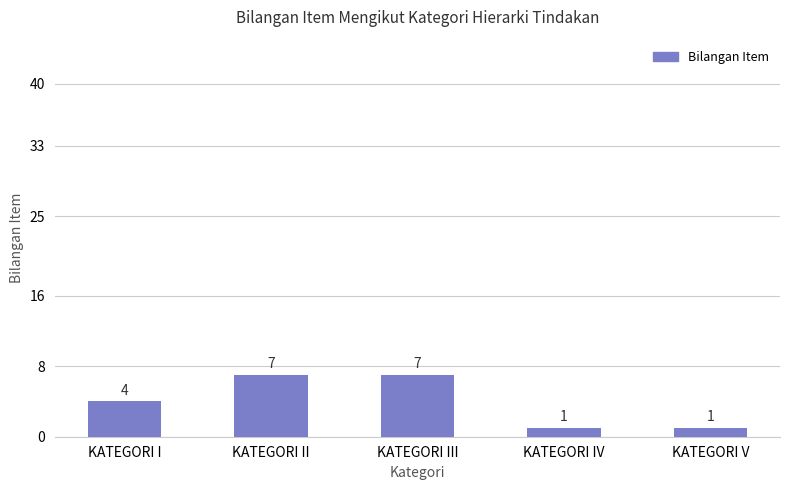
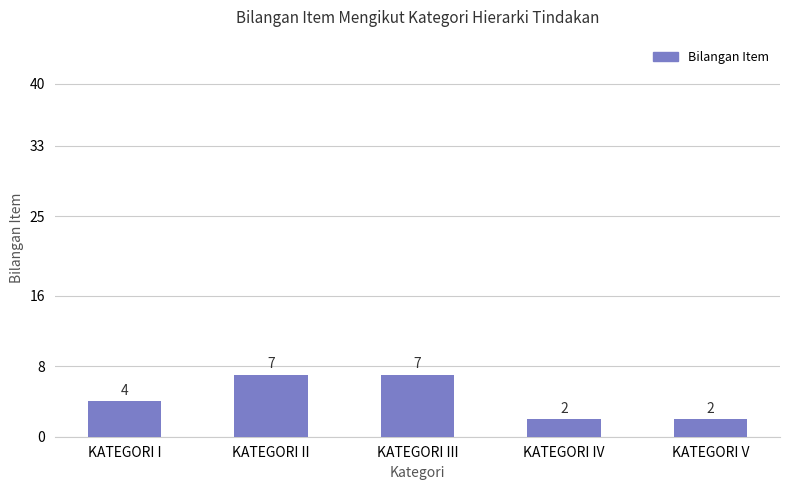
  {
    "KATEGORI I": 4,
    "KATEGORI II": 7,
    "KATEGORI III": 7,
-   "KATEGORI IV": 1,
-   "KATEGORI V": 1
+   "KATEGORI IV": 2,
+   "KATEGORI V": 2
  }
